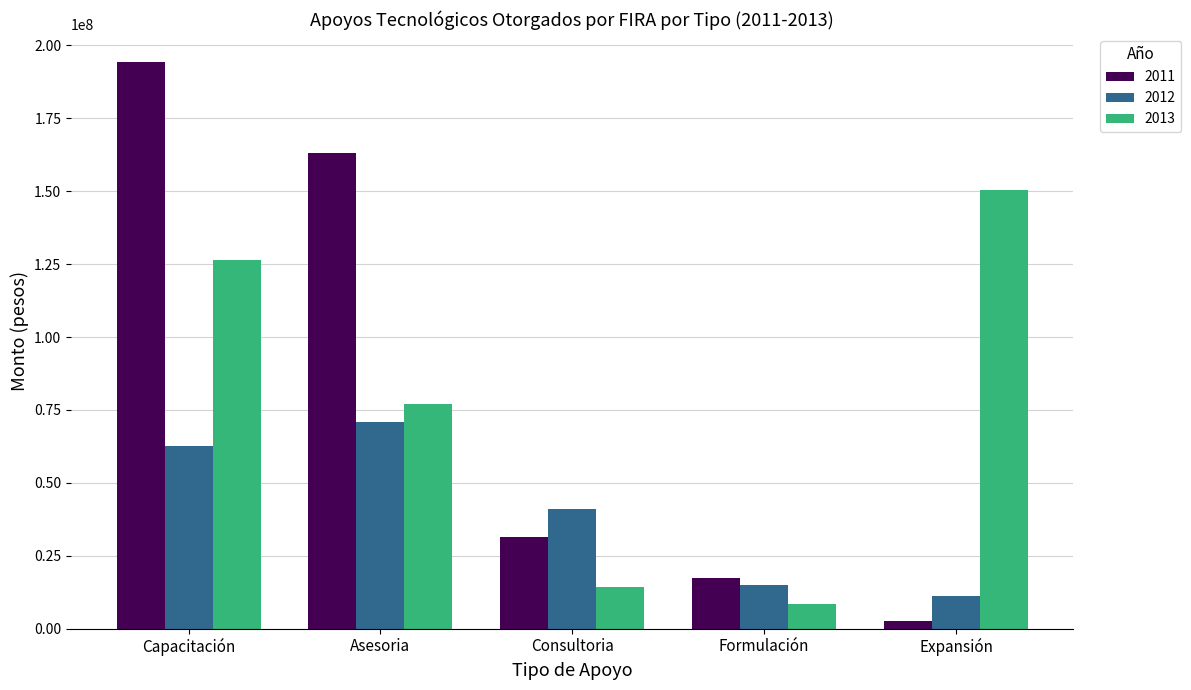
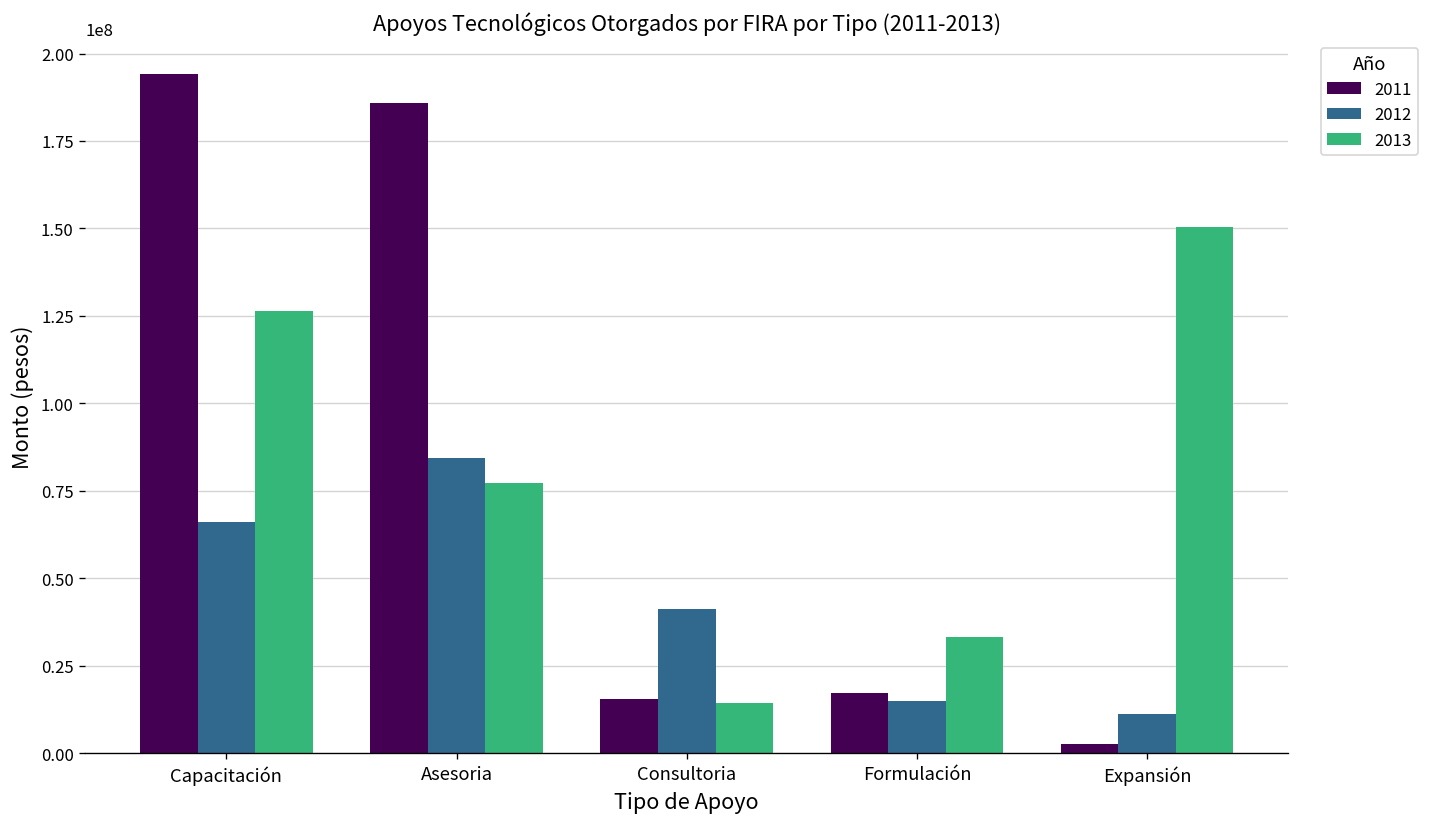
  {
    "2011": {
      "Capacitación": 194000000,
-     "Asesoria": 163000000,
-     "Consultoria": 32000000,
+     "Asesoria": 186000000,
+     "Consultoria": 15000000,
      "Formulación": 17000000,
      "Expansión": 3000000
    },
    "2012": {
-     "Capacitación": 63000000,
-     "Asesoria": 71000000,
+     "Capacitación": 66000000,
+     "Asesoria": 84000000,
      "Consultoria": 41000000,
      "Formulación": 15000000,
      "Expansión": 11000000
    },
    "2013": {
      "Capacitación": 126000000,
      "Asesoria": 77000000,
      "Consultoria": 14000000,
-     "Formulación": 8000000,
+     "Formulación": 33000000,
      "Expansión": 150000000
    }
  }
